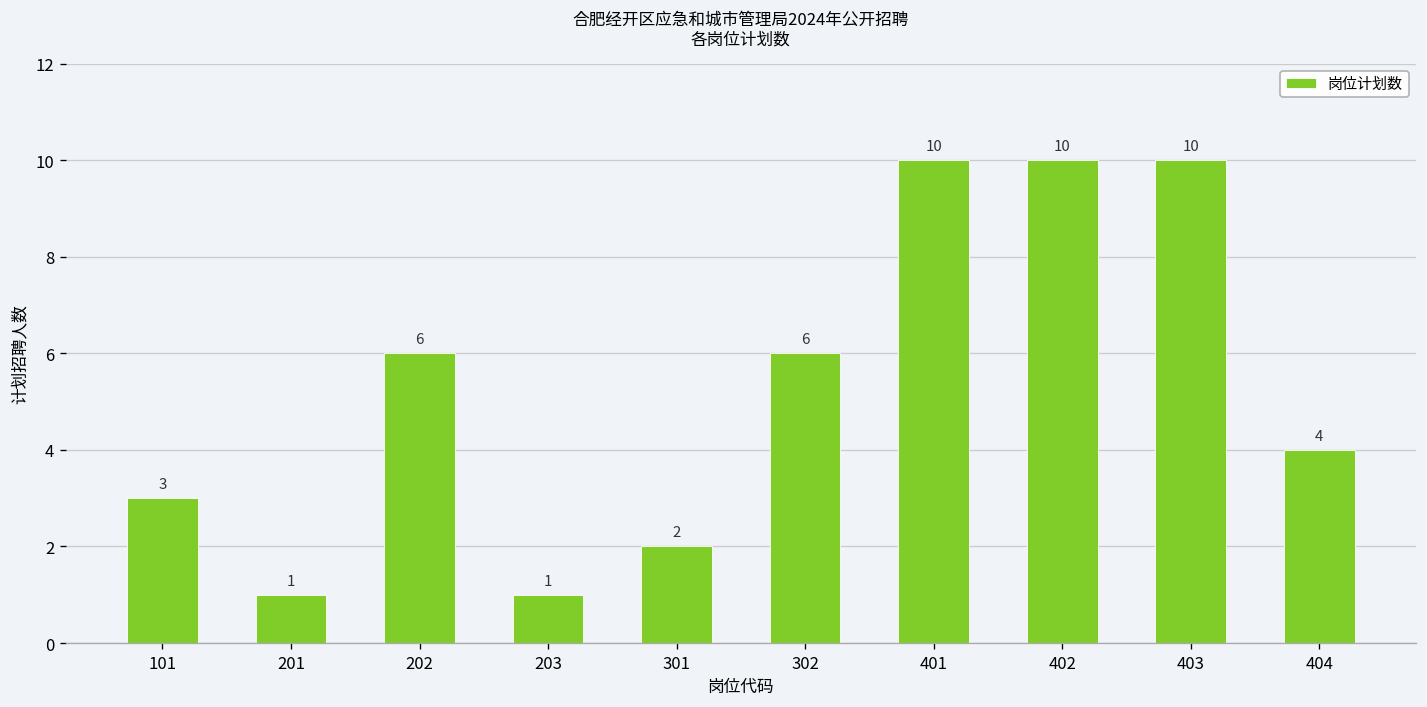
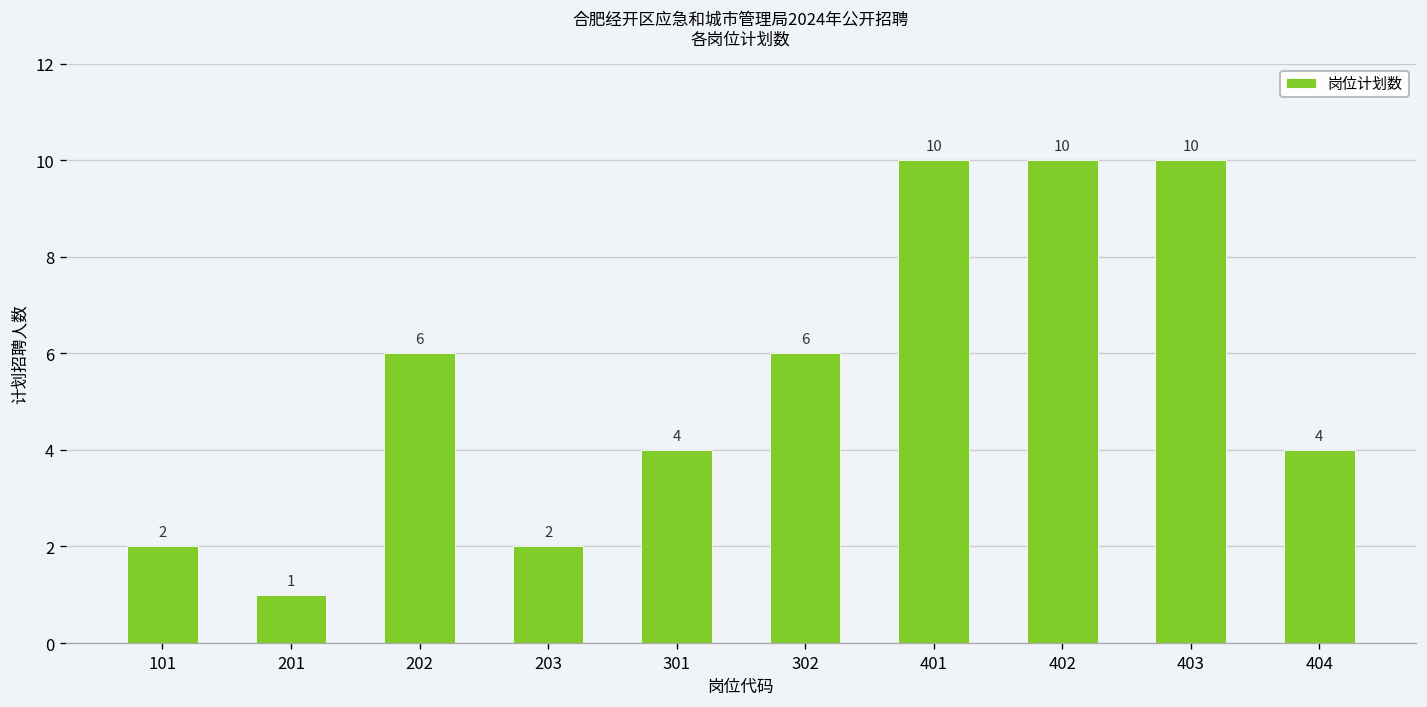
  {
-   "101": 3,
+   "101": 2,
    "201": 1,
    "202": 6,
-   "203": 1,
-   "301": 2,
+   "203": 2,
+   "301": 4,
    "302": 6,
    "401": 10,
    "402": 10,
    "403": 10,
    "404": 4
  }
